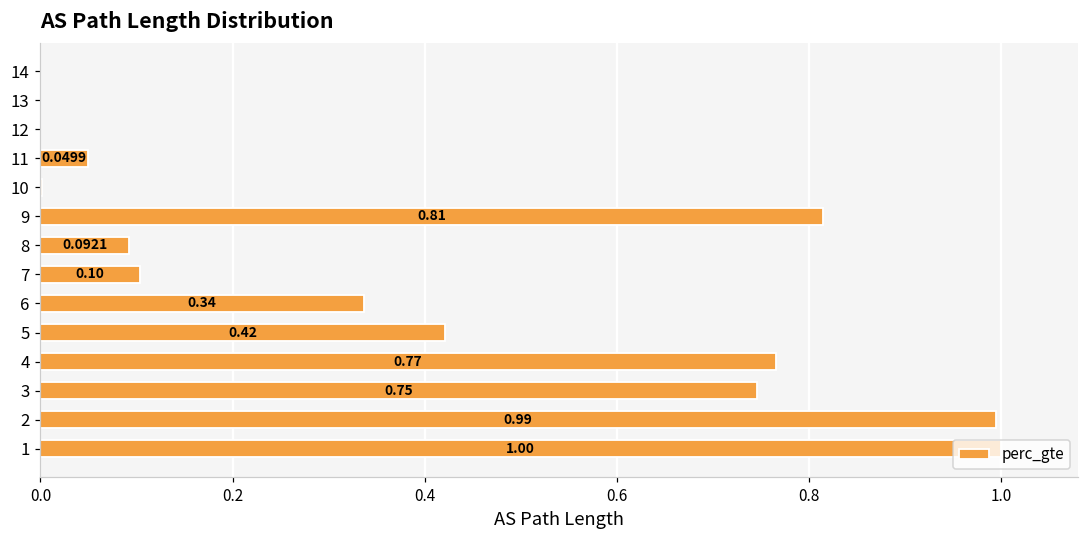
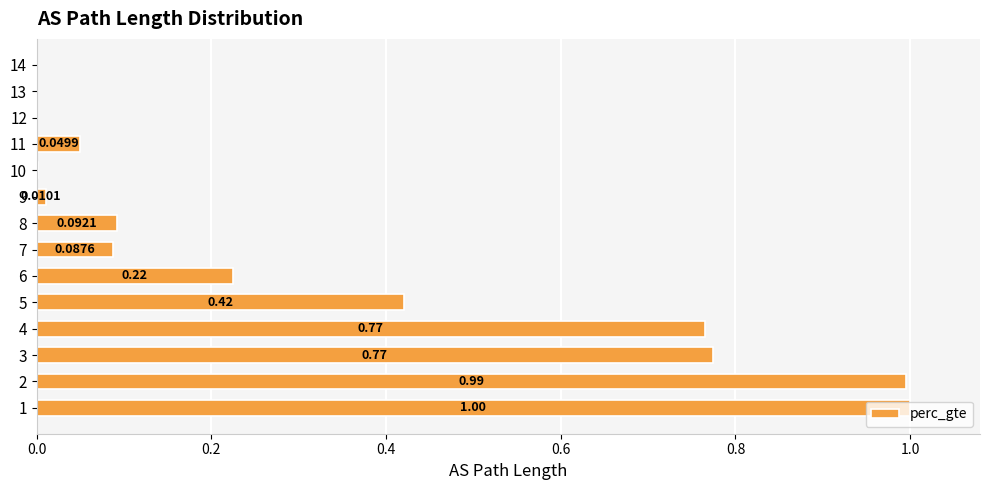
  {
    "11": 0.0499,
-   "9": 0.81,
+   "9": 0.0101,
    "8": 0.0921,
-   "7": 0.10,
-   "6": 0.34,
+   "7": 0.0876,
+   "6": 0.22,
    "5": 0.42,
    "4": 0.77,
-   "3": 0.75,
+   "3": 0.77,
    "2": 0.99
  }
